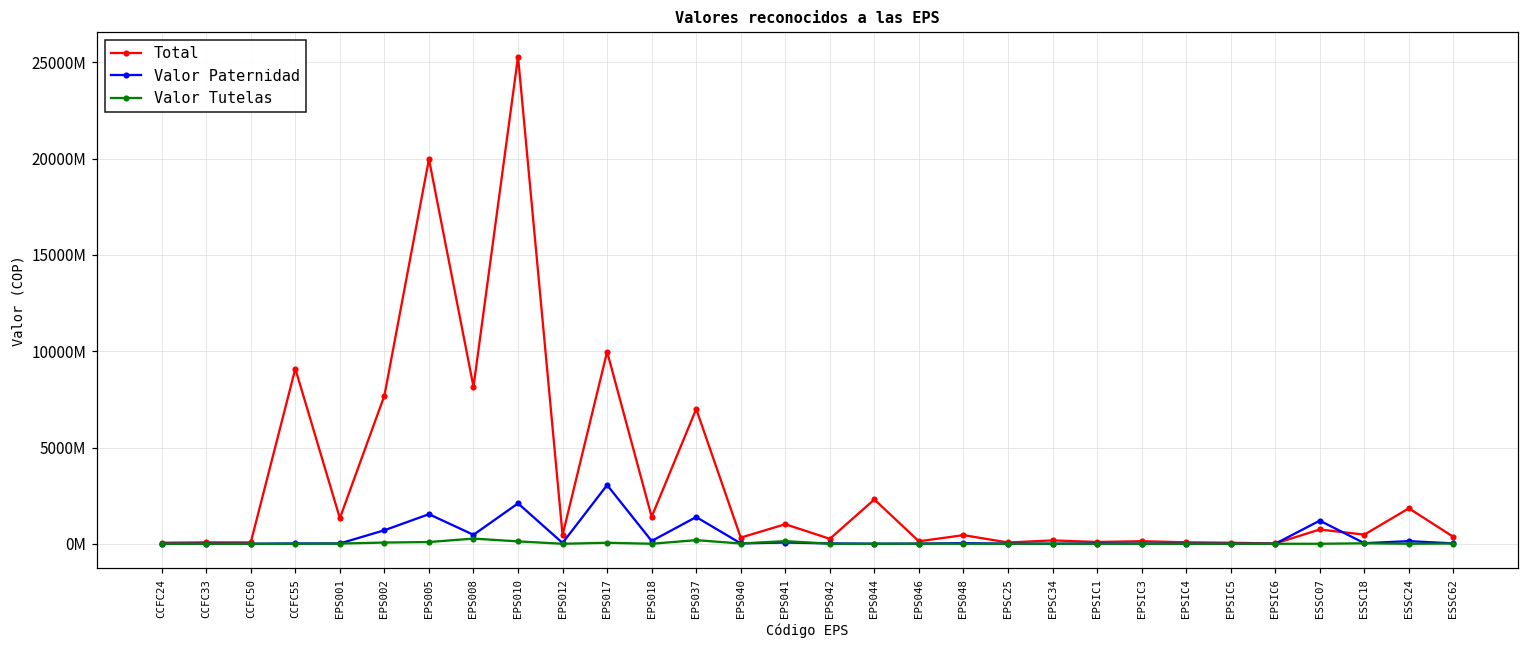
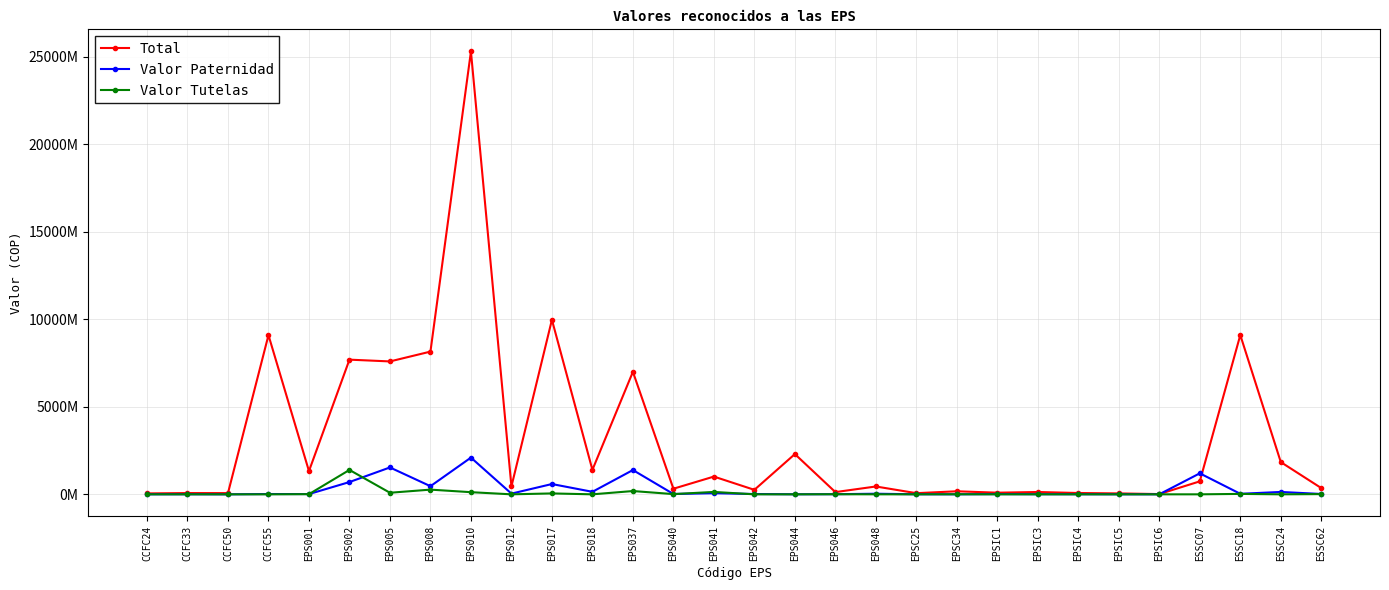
  {
    "Total": {
      "CCFC55": 9100000000,
      "EPS001": 1300000000,
      "EPS002": 7700000000,
-     "EPS005": 20000000000,
+     "EPS005": 7600000000,
      "EPS008": 8200000000,
      "EPS010": 25300000000,
      "EPS012": 400000000,
      "EPS017": 10000000000,
      "EPS018": 1400000000,
      "EPS037": 7000000000,
      "EPS040": 300000000,
      "EPS041": 1000000000,
      "EPS042": 300000000,
      "EPS044": 2300000000,
      "EPS048": 400000000,
      "EPSC34": 200000000,
      "ESSC07": 700000000,
-     "ESSC18": 500000000,
+     "ESSC18": 9100000000,
      "ESSC24": 1800000000,
      "ESSC62": 400000000
    },
    "Valor Paternidad": {
      "EPS002": 700000000,
      "EPS005": 1500000000,
      "EPS008": 500000000,
      "EPS010": 2100000000,
-     "EPS017": 3100000000,
+     "EPS017": 600000000,
      "EPS037": 1400000000,
      "ESSC07": 1200000000
    },
    "Valor Tutelas": {
-     "EPS002": 100000000,
+     "EPS002": 1400000000,
      "EPS005": 100000000,
      "EPS008": 300000000,
      "EPS010": 100000000,
      "EPS017": 100000000,
      "EPS037": 200000000,
      "ESSC07": 0
    }
  }
